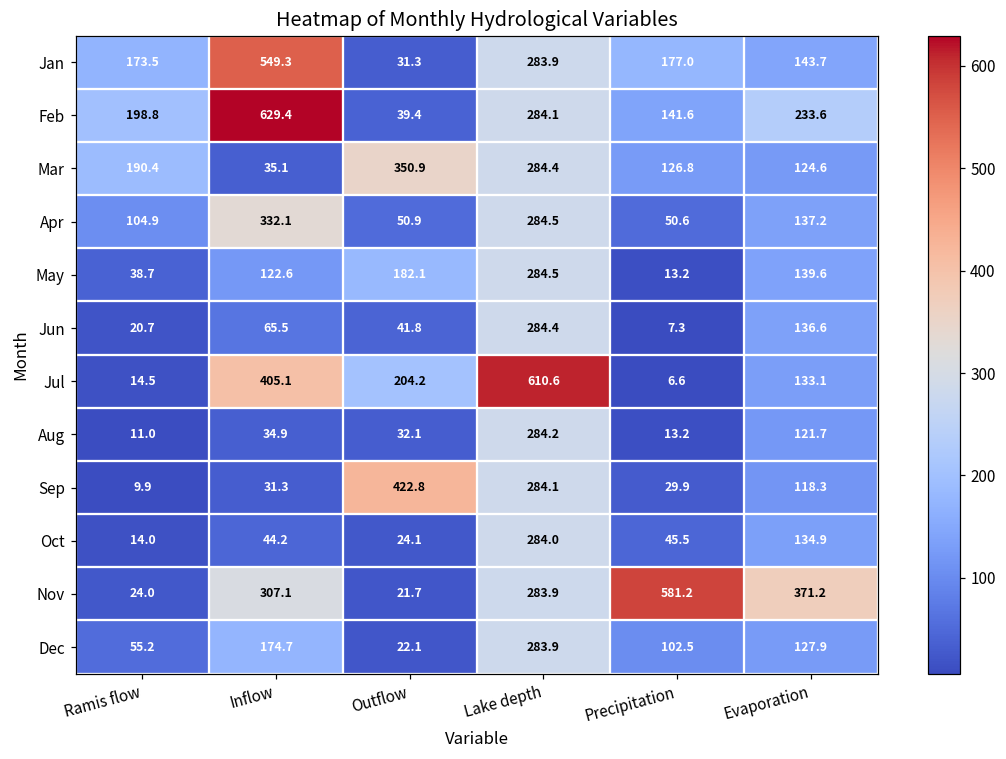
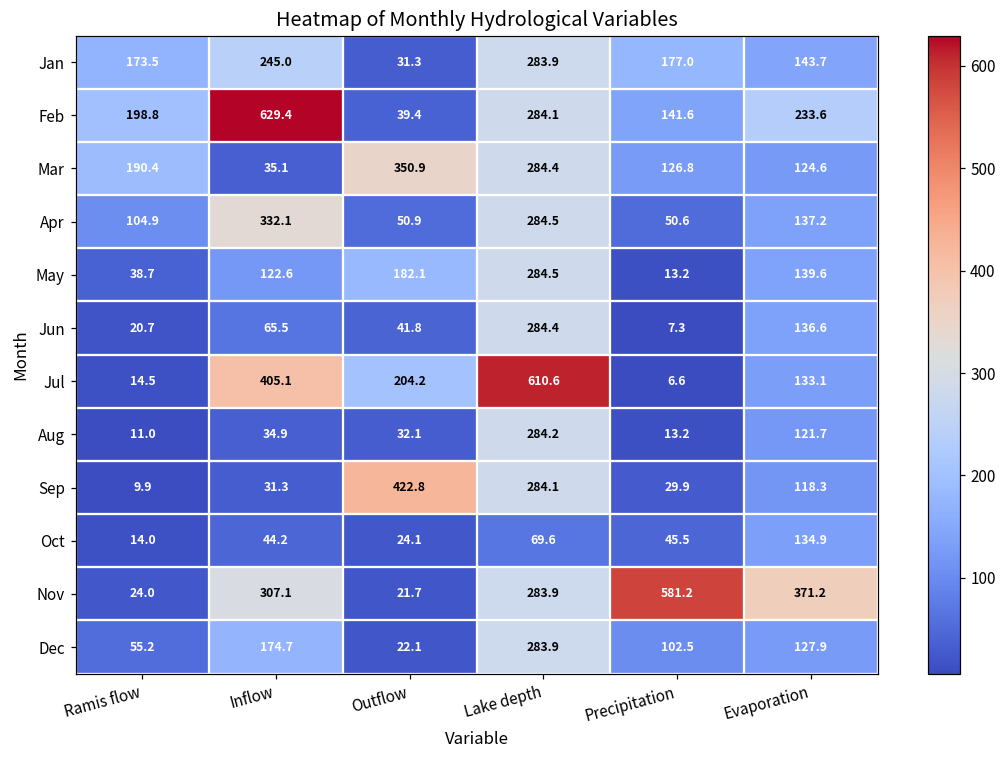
  {
    "Jan": {
      "Ramis flow": 173.5,
-     "Inflow": 549.3,
+     "Inflow": 245.0,
      "Outflow": 31.3,
      "Lake depth": 283.9,
      "Precipitation": 177.0,
      "Evaporation": 143.7
    },
    "Feb": {
      "Ramis flow": 198.8,
      "Inflow": 629.4,
      "Outflow": 39.4,
      "Lake depth": 284.1,
      "Precipitation": 141.6,
      "Evaporation": 233.6
    },
    "Mar": {
      "Ramis flow": 190.4,
      "Inflow": 35.1,
      "Outflow": 350.9,
      "Lake depth": 284.4,
      "Precipitation": 126.8,
      "Evaporation": 124.6
    },
    "Apr": {
      "Ramis flow": 104.9,
      "Inflow": 332.1,
      "Outflow": 50.9,
      "Lake depth": 284.5,
      "Precipitation": 50.6,
      "Evaporation": 137.2
    },
    "May": {
      "Ramis flow": 38.7,
      "Inflow": 122.6,
      "Outflow": 182.1,
      "Lake depth": 284.5,
      "Precipitation": 13.2,
      "Evaporation": 139.6
    },
    "Jun": {
      "Ramis flow": 20.7,
      "Inflow": 65.5,
      "Outflow": 41.8,
      "Lake depth": 284.4,
      "Precipitation": 7.3,
      "Evaporation": 136.6
    },
    "Jul": {
      "Ramis flow": 14.5,
      "Inflow": 405.1,
      "Outflow": 204.2,
      "Lake depth": 610.6,
      "Precipitation": 6.6,
      "Evaporation": 133.1
    },
    "Aug": {
      "Ramis flow": 11.0,
      "Inflow": 34.9,
      "Outflow": 32.1,
      "Lake depth": 284.2,
      "Precipitation": 13.2,
      "Evaporation": 121.7
    },
    "Sep": {
      "Ramis flow": 9.9,
      "Inflow": 31.3,
      "Outflow": 422.8,
      "Lake depth": 284.1,
      "Precipitation": 29.9,
      "Evaporation": 118.3
    },
    "Oct": {
      "Ramis flow": 14.0,
      "Inflow": 44.2,
      "Outflow": 24.1,
-     "Lake depth": 284.0,
+     "Lake depth": 69.6,
      "Precipitation": 45.5,
      "Evaporation": 134.9
    },
    "Nov": {
      "Ramis flow": 24.0,
      "Inflow": 307.1,
      "Outflow": 21.7,
      "Lake depth": 283.9,
      "Precipitation": 581.2,
      "Evaporation": 371.2
    },
    "Dec": {
      "Ramis flow": 55.2,
      "Inflow": 174.7,
      "Outflow": 22.1,
      "Lake depth": 283.9,
      "Precipitation": 102.5,
      "Evaporation": 127.9
    }
  }
